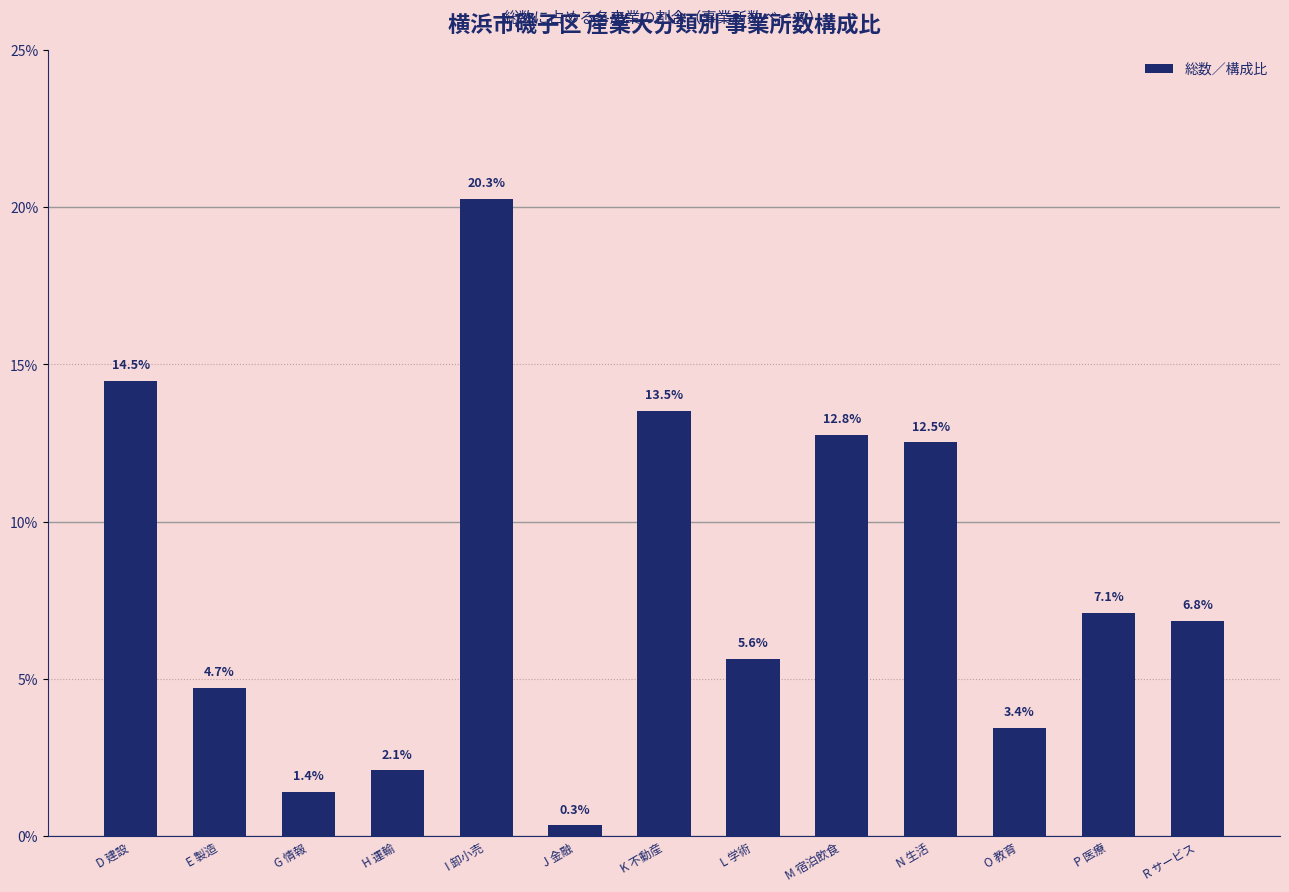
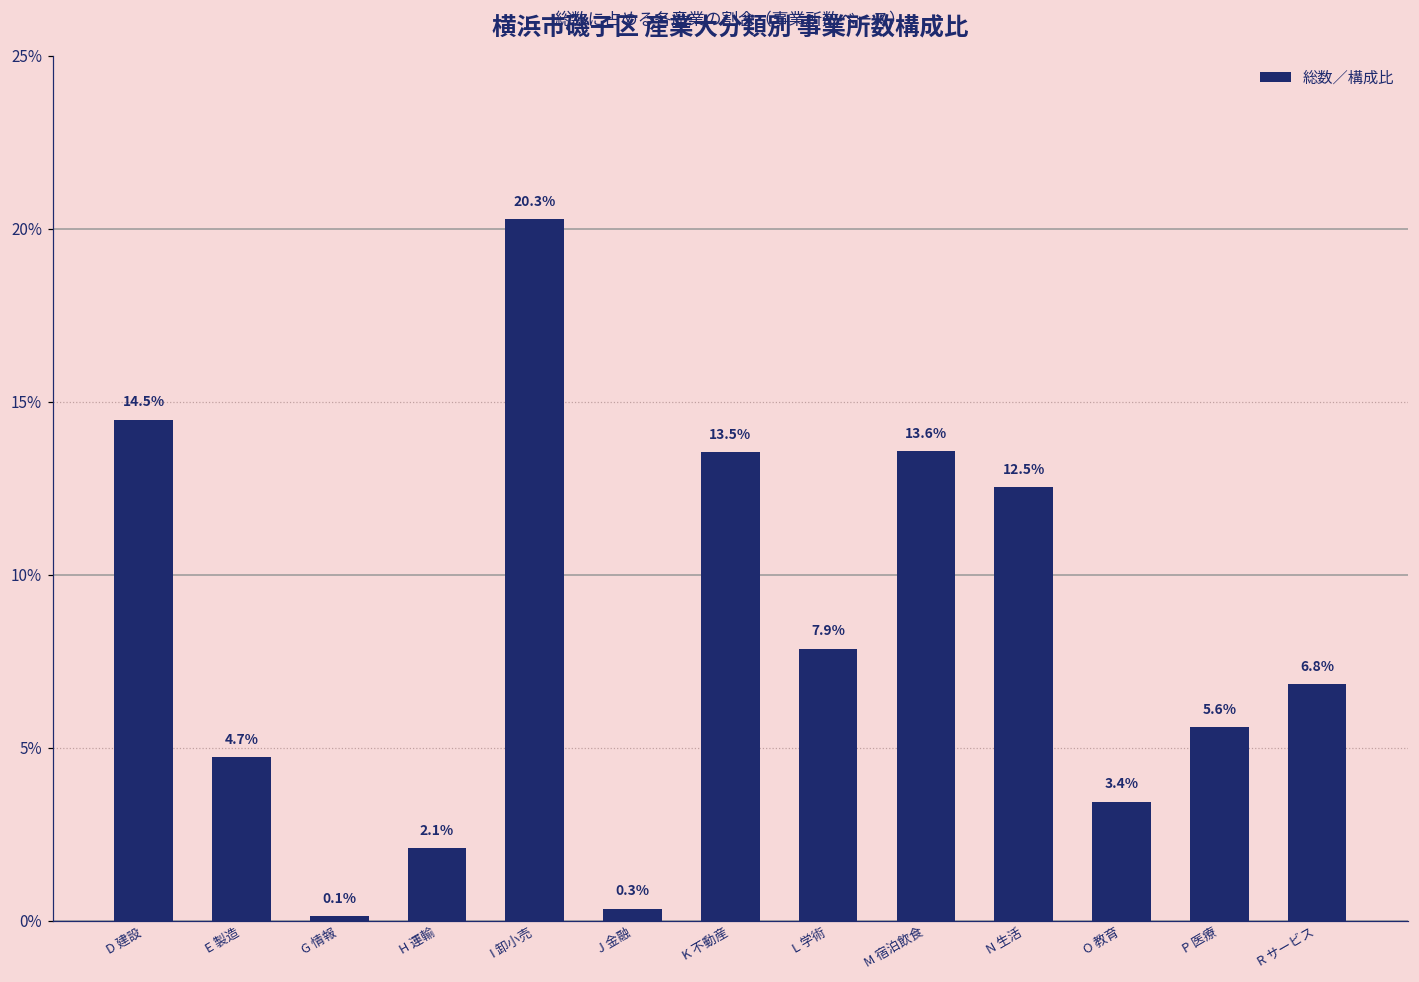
  {
    "D 建設": "14.5%",
    "E 製造": "4.7%",
-   "G 情報": "1.4%",
+   "G 情報": "0.1%",
    "H 運輸": "2.1%",
    "I 卸小売": "20.3%",
    "J 金融": "0.3%",
    "K 不動産": "13.5%",
-   "L 学術": "5.6%",
-   "M 宿泊飲食": "12.8%",
+   "L 学術": "7.9%",
+   "M 宿泊飲食": "13.6%",
    "N 生活": "12.5%",
    "O 教育": "3.4%",
-   "P 医療": "7.1%",
+   "P 医療": "5.6%",
    "R サービス": "6.8%"
  }
